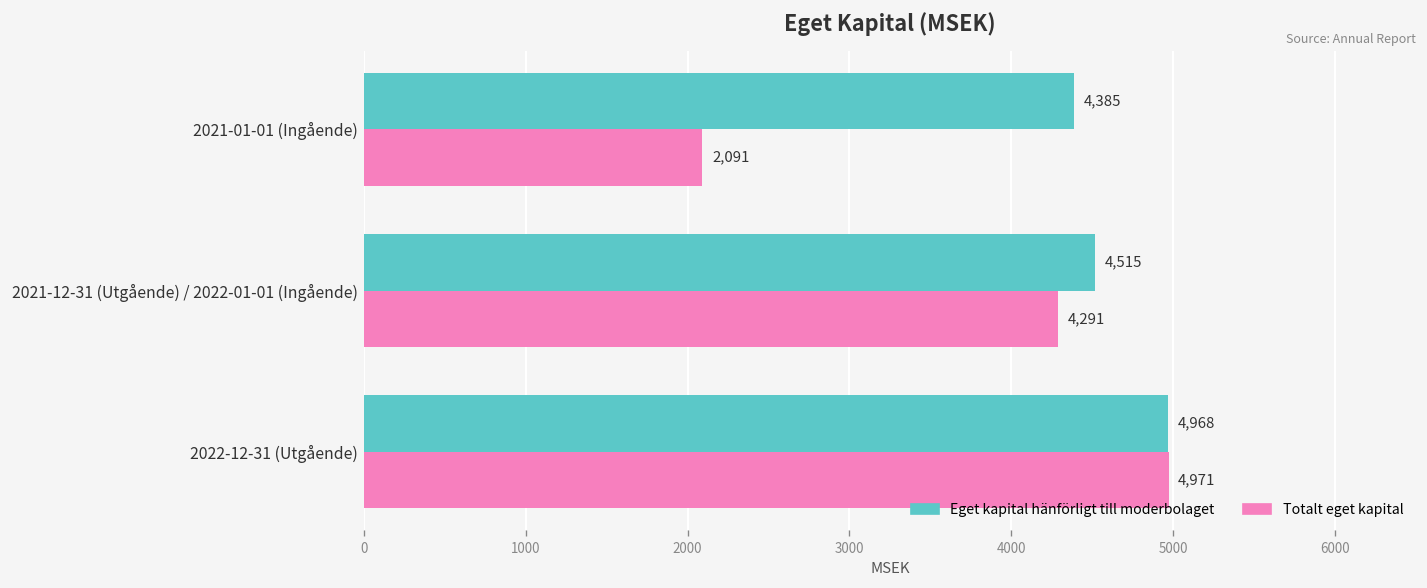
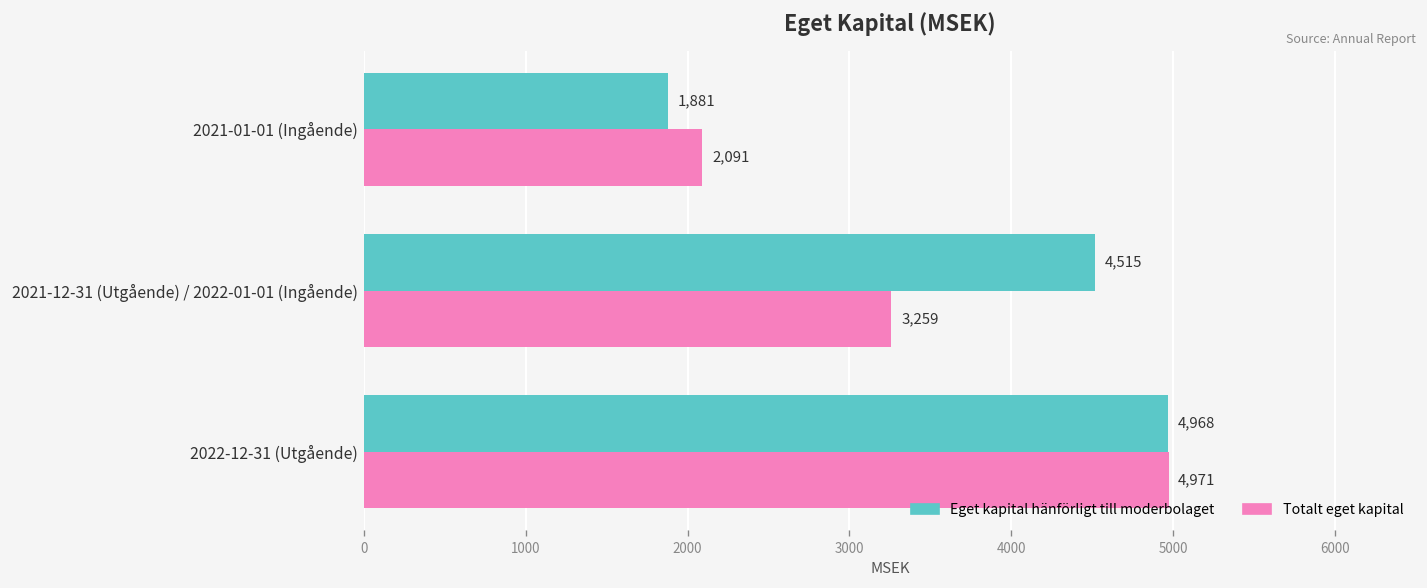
  {
    "Eget kapital hänförligt till moderbolaget": {
-     "2021-01-01 (Ingående)": "4,385",
+     "2021-01-01 (Ingående)": "1,881",
      "2021-12-31 (Utgående) / 2022-01-01 (Ingående)": "4,515",
      "2022-12-31 (Utgående)": "4,968"
    },
    "Totalt eget kapital": {
      "2021-01-01 (Ingående)": "2,091",
-     "2021-12-31 (Utgående) / 2022-01-01 (Ingående)": "4,291",
+     "2021-12-31 (Utgående) / 2022-01-01 (Ingående)": "3,259",
      "2022-12-31 (Utgående)": "4,971"
    }
  }
